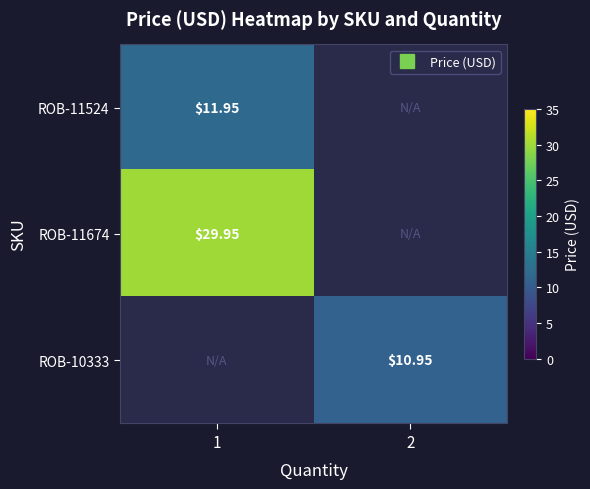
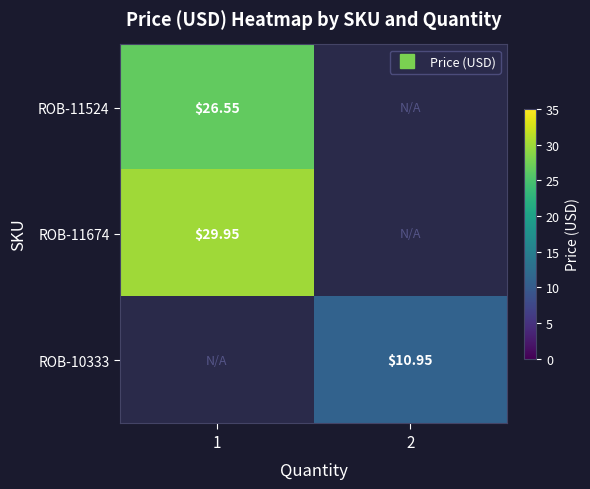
  {
    "ROB-11524": {
-     "1": "$11.95"
+     "1": "$26.55"
    },
    "ROB-11674": {
      "1": "$29.95"
    },
    "ROB-10333": {
      "2": "$10.95"
    }
  }
